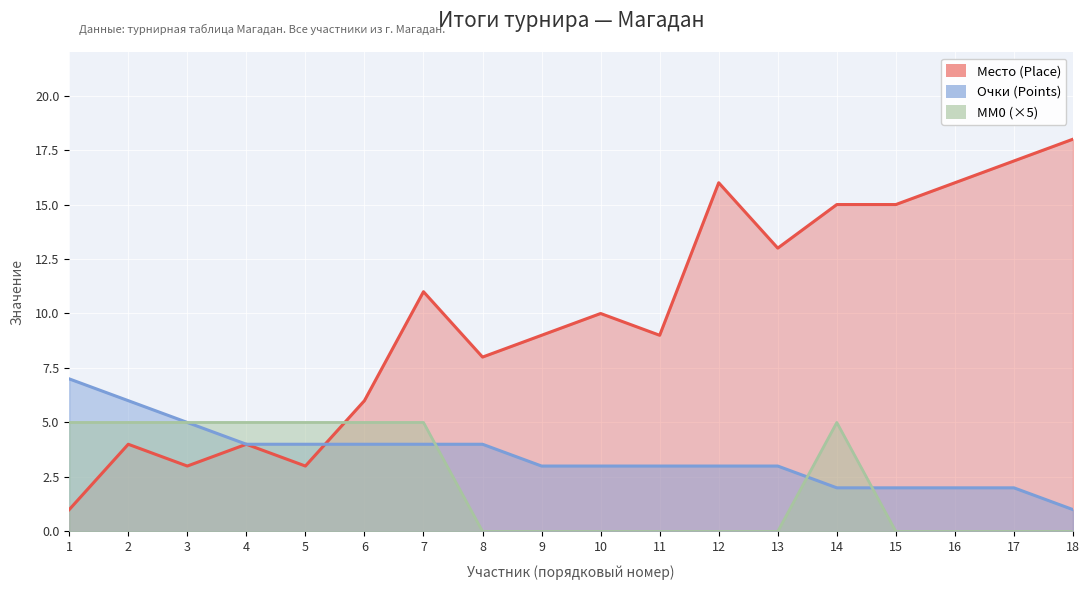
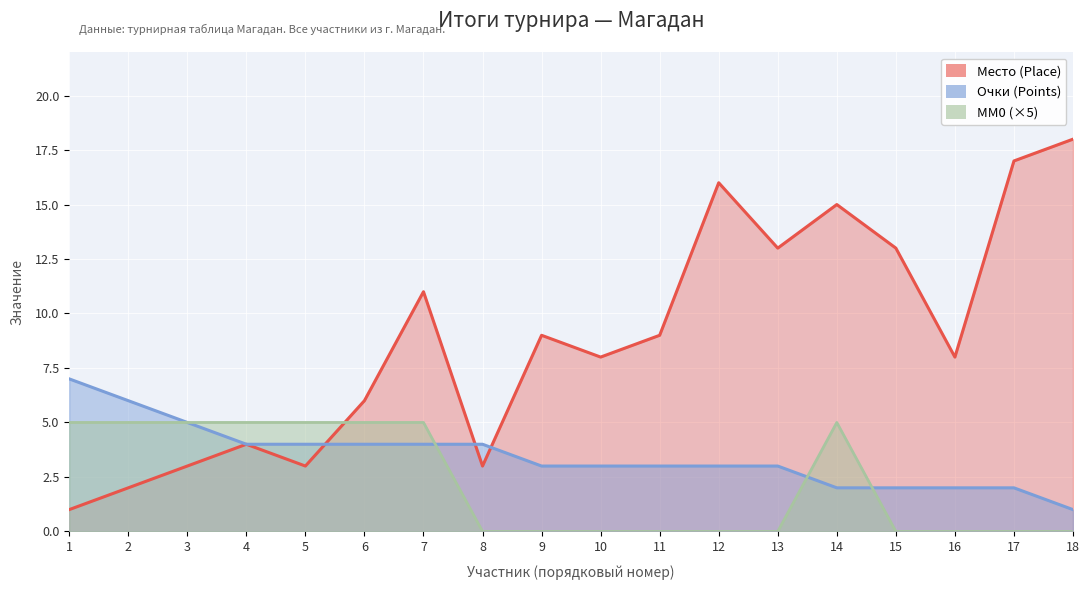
  {
    "Место (Place)": {
      "1": 1,
-     "2": 4,
+     "2": 2,
      "3": 3,
      "5": 3,
      "6": 6,
      "7": 11,
-     "8": 8,
+     "8": 3,
      "9": 9,
-     "10": 10,
+     "10": 8,
      "11": 9,
      "12": 16,
      "13": 13,
      "14": 15,
-     "15": 15,
-     "16": 16,
+     "15": 13,
+     "16": 8,
      "17": 17,
      "18": 18
    }
  }
